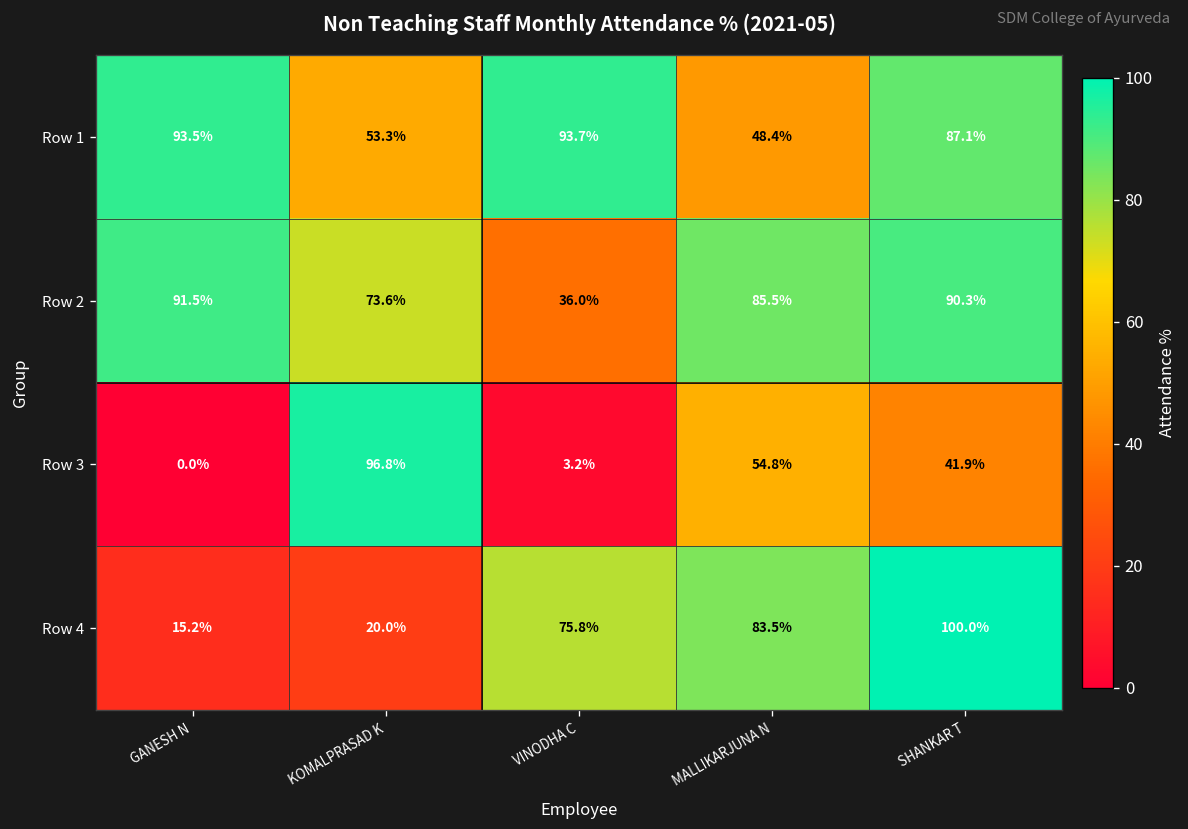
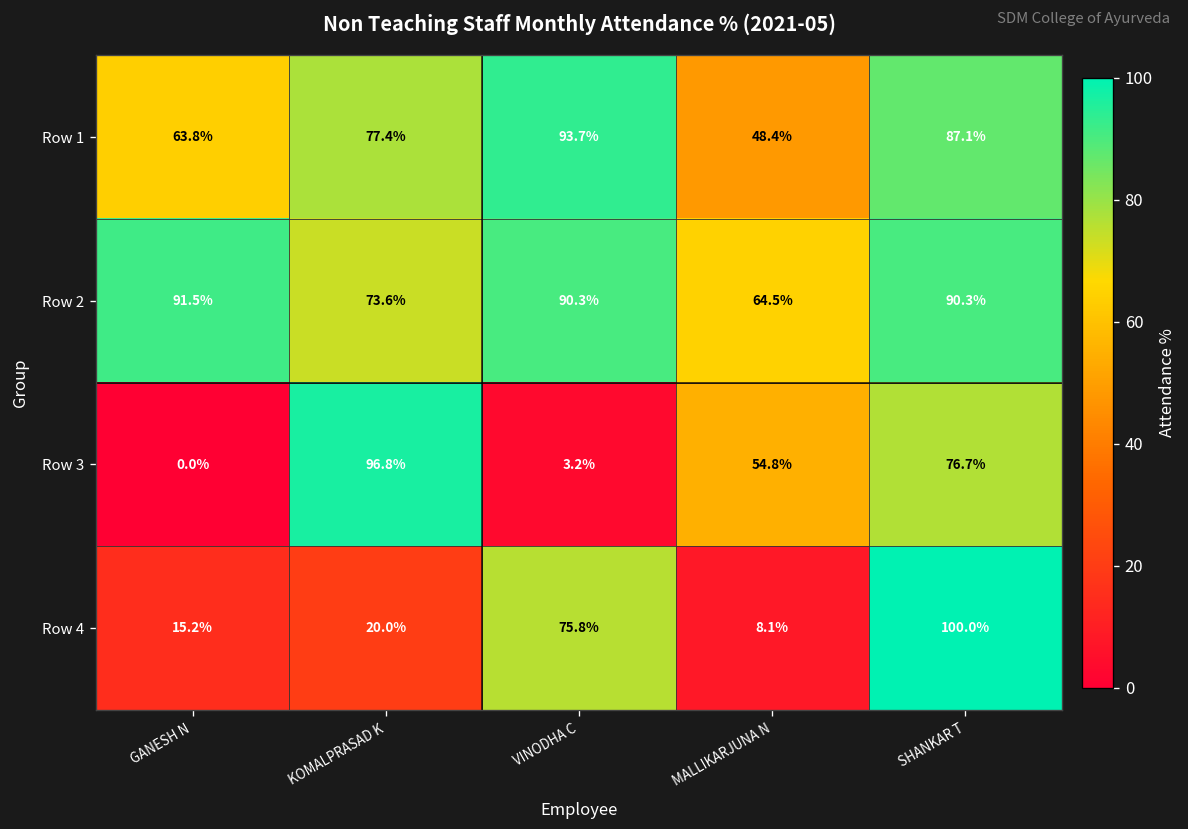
  {
    "Row 1": {
-     "GANESH N": "93.5%",
-     "KOMALPRASAD K": "53.3%",
+     "GANESH N": "63.8%",
+     "KOMALPRASAD K": "77.4%",
      "VINODHA C": "93.7%",
      "MALLIKARJUNA N": "48.4%",
      "SHANKAR T": "87.1%"
    },
    "Row 2": {
      "GANESH N": "91.5%",
      "KOMALPRASAD K": "73.6%",
-     "VINODHA C": "36.0%",
-     "MALLIKARJUNA N": "85.5%",
+     "VINODHA C": "90.3%",
+     "MALLIKARJUNA N": "64.5%",
      "SHANKAR T": "90.3%"
    },
    "Row 3": {
      "GANESH N": "0.0%",
      "KOMALPRASAD K": "96.8%",
      "VINODHA C": "3.2%",
      "MALLIKARJUNA N": "54.8%",
-     "SHANKAR T": "41.9%"
+     "SHANKAR T": "76.7%"
    },
    "Row 4": {
      "GANESH N": "15.2%",
      "KOMALPRASAD K": "20.0%",
      "VINODHA C": "75.8%",
-     "MALLIKARJUNA N": "83.5%",
+     "MALLIKARJUNA N": "8.1%",
      "SHANKAR T": "100.0%"
    }
  }
